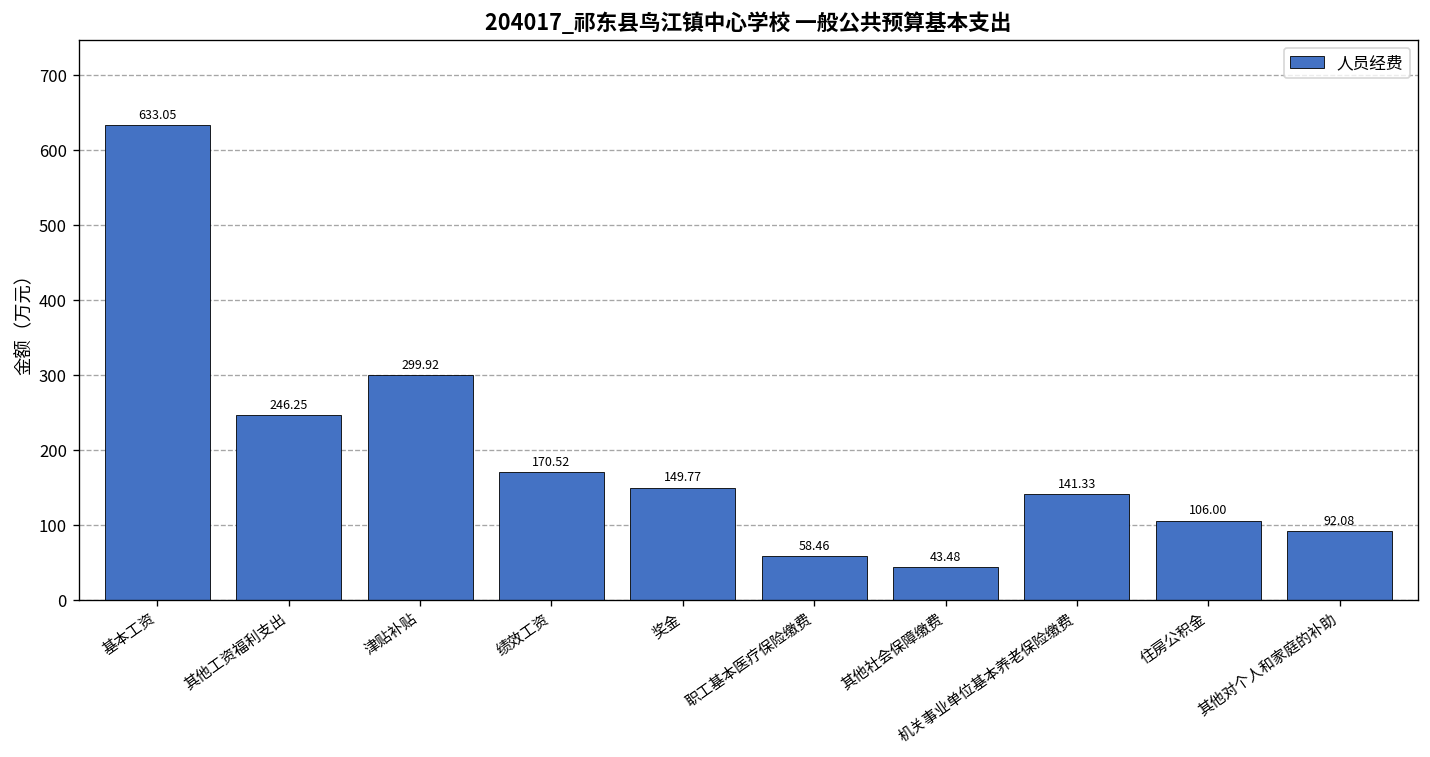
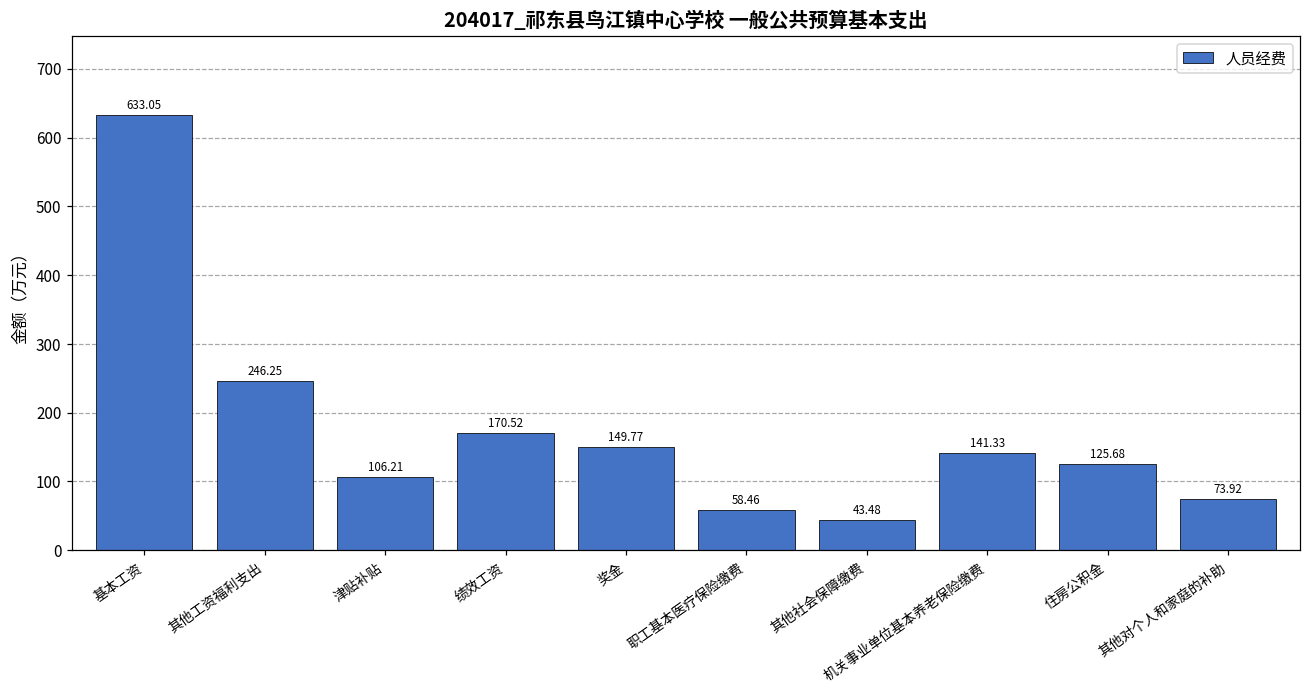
  {
    "基本工资": 633.05,
    "其他工资福利支出": 246.25,
-   "津贴补贴": 299.92,
+   "津贴补贴": 106.21,
    "绩效工资": 170.52,
    "奖金": 149.77,
    "职工基本医疗保险缴费": 58.46,
    "其他社会保障缴费": 43.48,
    "机关事业单位基本养老保险缴费": 141.33,
-   "住房公积金": 106.00,
-   "其他对个人和家庭的补助": 92.08
+   "住房公积金": 125.68,
+   "其他对个人和家庭的补助": 73.92
  }
